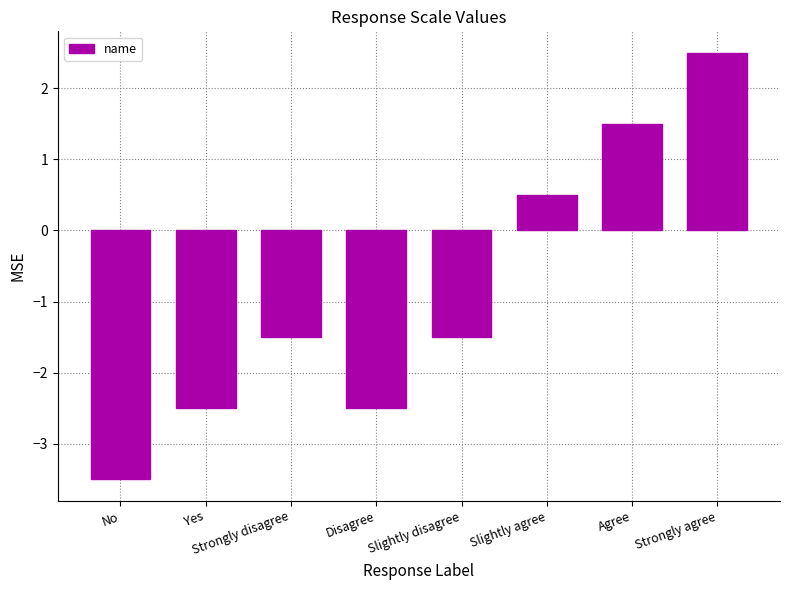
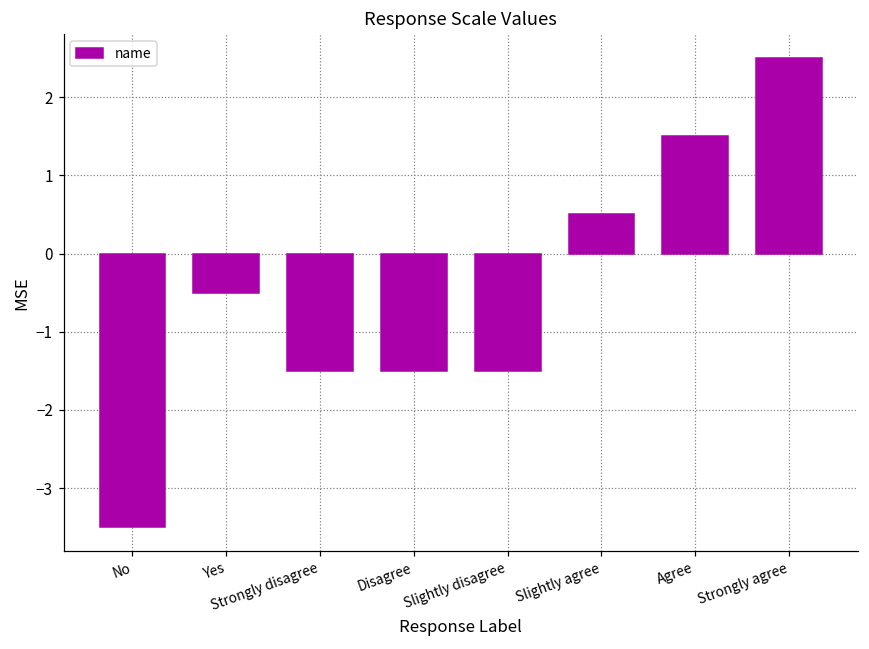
  {
    "No": -3.5,
-   "Yes": -2.5,
+   "Yes": -0.5,
    "Strongly disagree": -1.5,
-   "Disagree": -2.5,
+   "Disagree": -1.5,
    "Slightly disagree": -1.5,
    "Slightly agree": 0.5,
    "Agree": 1.5,
    "Strongly agree": 2.5
  }
